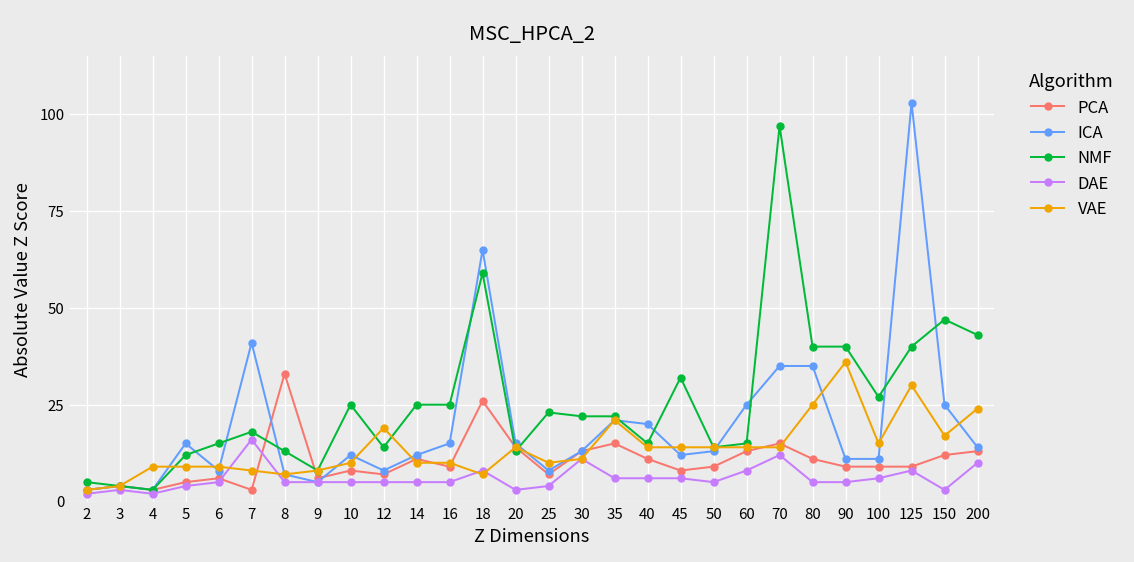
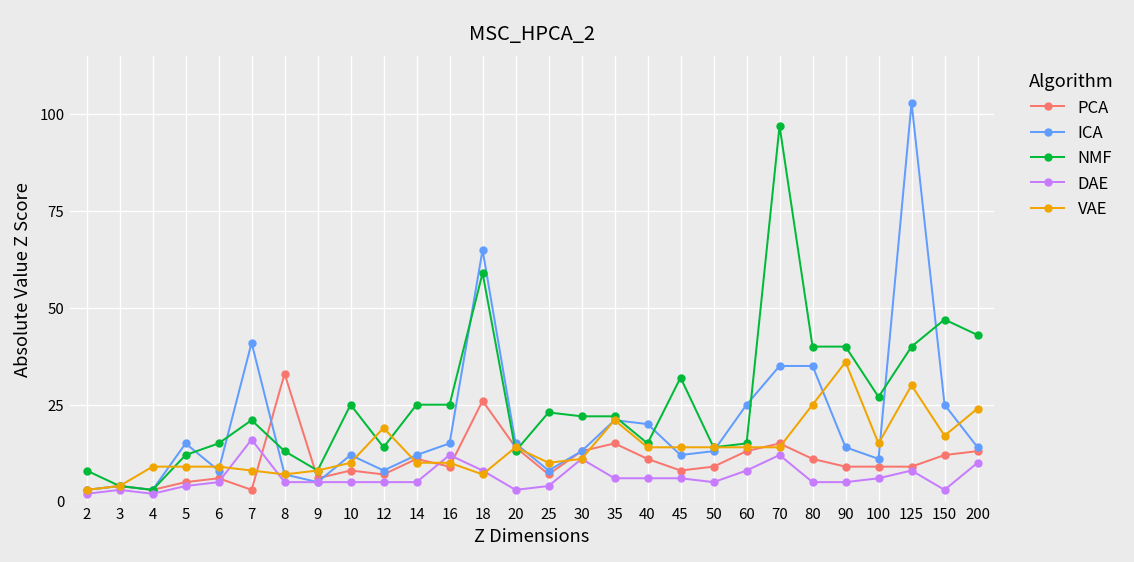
  {
    "PCA": {
      "5": 5,
      "6": 6,
      "7": 3,
      "8": 33,
      "9": 6,
      "10": 8,
      "12": 7,
      "14": 11,
      "16": 9,
      "18": 26,
      "25": 7,
      "35": 15,
      "40": 11,
      "45": 8,
      "50": 9,
      "60": 13,
      "70": 15,
      "80": 11,
      "90": 9,
      "100": 9,
      "125": 9,
      "150": 12,
      "200": 13
    },
    "ICA": {
      "5": 15,
      "6": 8,
      "7": 41,
      "10": 12,
      "12": 8,
      "14": 12,
      "16": 15,
      "18": 65,
      "20": 15,
      "25": 8,
      "40": 20,
      "45": 12,
      "50": 13,
      "60": 25,
      "70": 35,
      "80": 35,
-     "90": 11,
+     "90": 14,
      "100": 11,
      "125": 103,
      "150": 25,
      "200": 14
    },
    "NMF": {
-     "2": 5,
+     "2": 8,
      "5": 12,
      "6": 15,
-     "7": 18,
+     "7": 21,
      "8": 13,
      "10": 25,
      "12": 14,
      "14": 25,
      "16": 25,
      "18": 59,
      "20": 13,
      "25": 23,
      "30": 22,
      "35": 22,
      "40": 15,
      "45": 32,
      "60": 15,
      "70": 97,
      "80": 40,
      "90": 40,
      "100": 27,
      "125": 40,
      "150": 47,
      "200": 43
    },
    "DAE": {
      "2": 2,
      "3": 3,
      "4": 2,
      "5": 4,
      "6": 5,
      "7": 16,
      "8": 5,
      "10": 5,
      "12": 5,
      "14": 5,
-     "16": 5,
+     "16": 12,
      "18": 8,
      "20": 3,
      "25": 4,
      "35": 6,
      "40": 6,
      "45": 6,
      "50": 5,
      "60": 8,
      "70": 12,
      "80": 5,
      "90": 5,
      "100": 6,
      "125": 8,
      "150": 3,
      "200": 10
    },
    "VAE": {
      "4": 9,
      "5": 9,
      "6": 9,
      "7": 8,
      "10": 10,
      "12": 19,
      "14": 10,
      "16": 10,
      "18": 7,
      "25": 10,
      "40": 14,
      "45": 14,
      "60": 14,
      "70": 14,
      "80": 25,
      "90": 36,
      "100": 15,
      "125": 30,
      "150": 17,
      "200": 24
    }
  }
